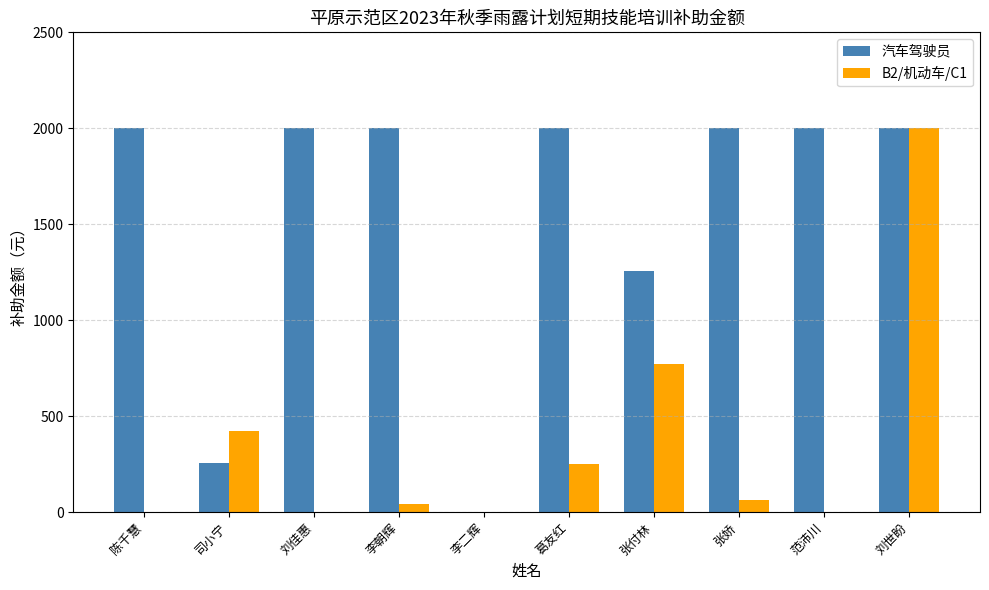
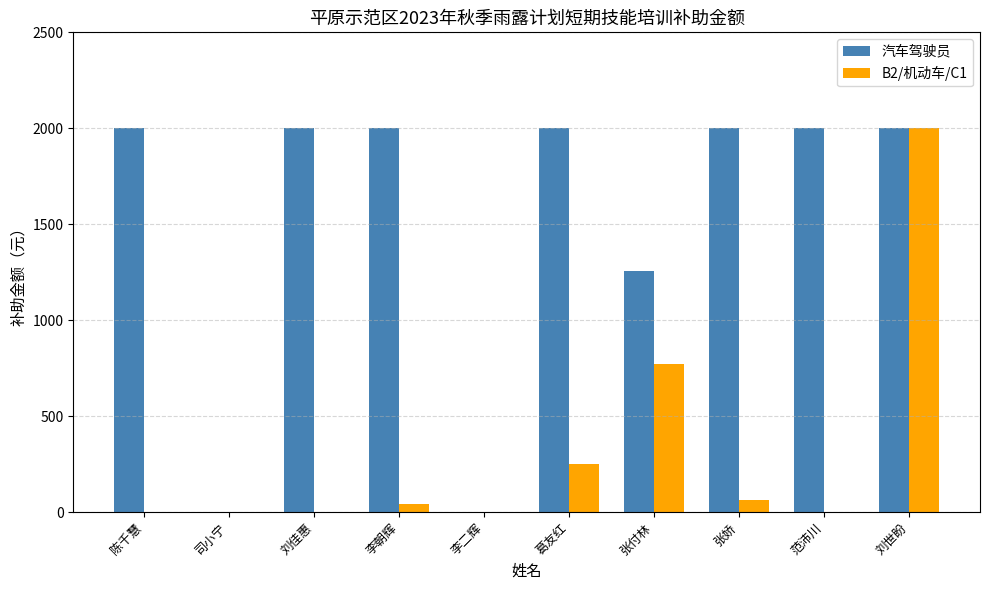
  {
    "汽车驾驶员": {
      "陈千慧": 2000,
-     "司小宁": 250,
+     "司小宁": 0,
      "刘佳惠": 2000,
      "李朝辉": 2000,
      "李二辉": 0,
      "葛友红": 2000,
      "张付林": 1260,
      "张娇": 2000,
      "范沛川": 2000,
      "刘世盼": 2000
    },
    "B2/机动车/C1": {
      "陈千慧": 0,
-     "司小宁": 420,
+     "司小宁": 0,
      "刘佳惠": 0,
      "李朝辉": 40,
      "李二辉": 0,
      "葛友红": 250,
      "张付林": 770,
      "张娇": 60,
      "范沛川": 0,
      "刘世盼": 2000
    }
  }
